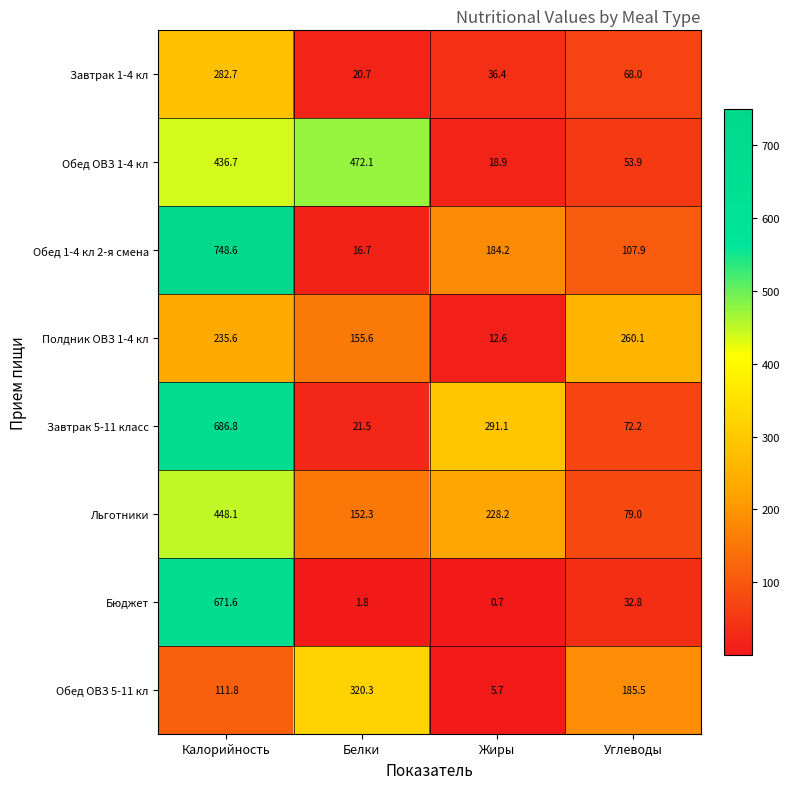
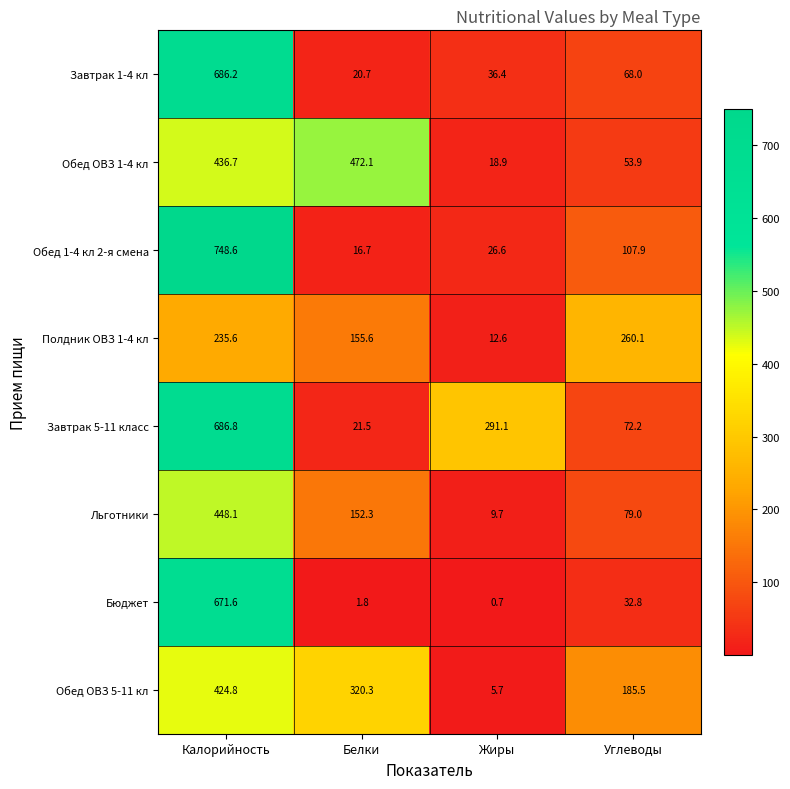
  {
    "Завтрак 1-4 кл": {
-     "Калорийность": 282.7,
+     "Калорийность": 686.2,
      "Белки": 20.7,
      "Жиры": 36.4,
      "Углеводы": 68.0
    },
    "Обед ОВЗ 1-4 кл": {
      "Калорийность": 436.7,
      "Белки": 472.1,
      "Жиры": 18.9,
      "Углеводы": 53.9
    },
    "Обед 1-4 кл 2-я смена": {
      "Калорийность": 748.6,
      "Белки": 16.7,
-     "Жиры": 184.2,
+     "Жиры": 26.6,
      "Углеводы": 107.9
    },
    "Полдник ОВЗ 1-4 кл": {
      "Калорийность": 235.6,
      "Белки": 155.6,
      "Жиры": 12.6,
      "Углеводы": 260.1
    },
    "Завтрак 5-11 класс": {
      "Калорийность": 686.8,
      "Белки": 21.5,
      "Жиры": 291.1,
      "Углеводы": 72.2
    },
    "Льготники": {
      "Калорийность": 448.1,
      "Белки": 152.3,
-     "Жиры": 228.2,
+     "Жиры": 9.7,
      "Углеводы": 79.0
    },
    "Бюджет": {
      "Калорийность": 671.6,
      "Белки": 1.8,
      "Жиры": 0.7,
      "Углеводы": 32.8
    },
    "Обед ОВЗ 5-11 кл": {
-     "Калорийность": 111.8,
+     "Калорийность": 424.8,
      "Белки": 320.3,
      "Жиры": 5.7,
      "Углеводы": 185.5
    }
  }
